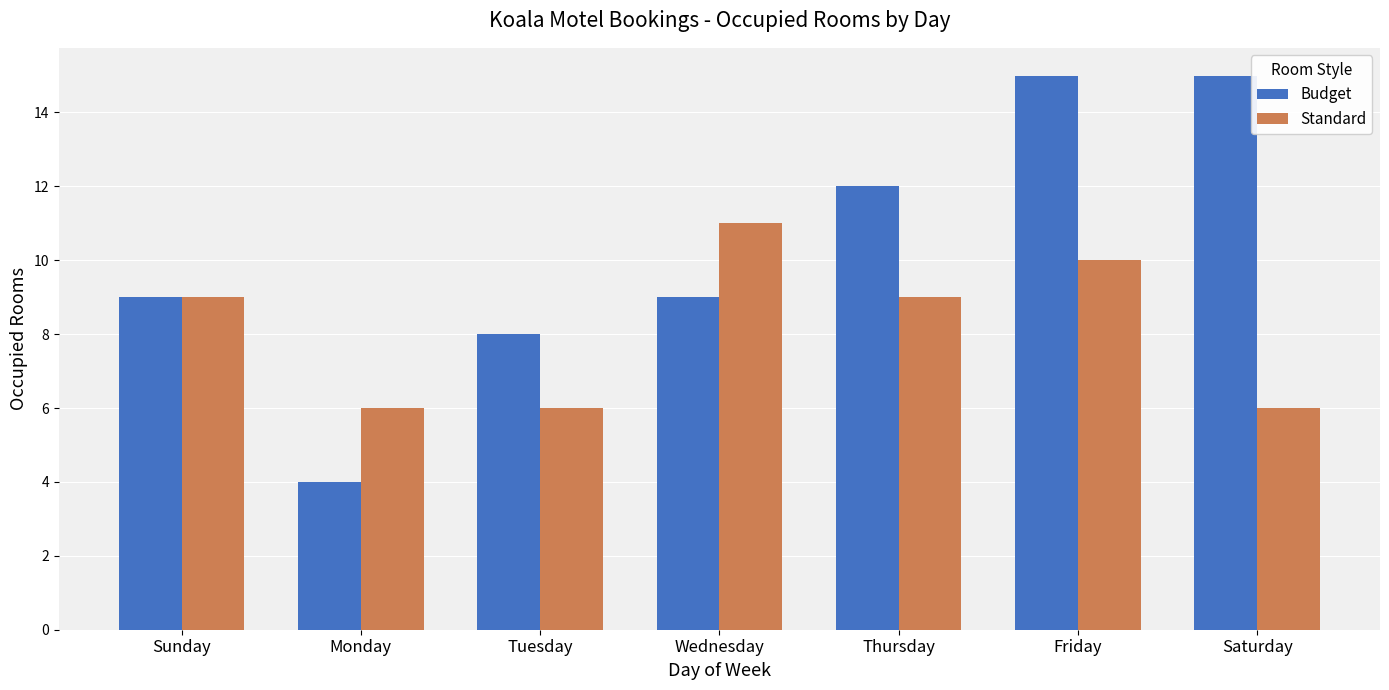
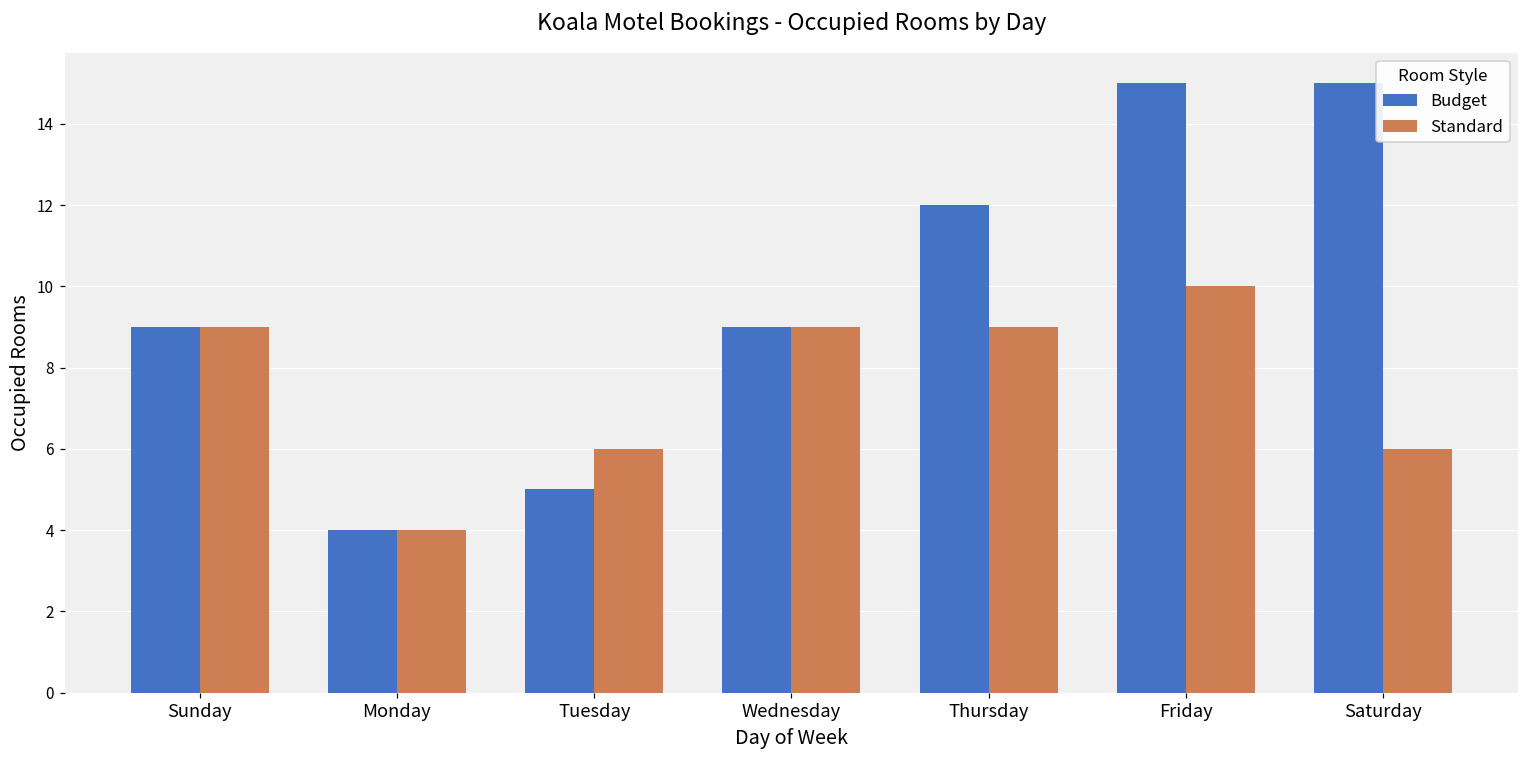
  {
    "Budget": {
      "Sunday": 9,
      "Monday": 4,
-     "Tuesday": 8,
+     "Tuesday": 5,
      "Wednesday": 9,
      "Thursday": 12,
      "Friday": 15,
      "Saturday": 15
    },
    "Standard": {
      "Sunday": 9,
-     "Monday": 6,
+     "Monday": 4,
      "Tuesday": 6,
-     "Wednesday": 11,
+     "Wednesday": 9,
      "Thursday": 9,
      "Friday": 10,
      "Saturday": 6
    }
  }
